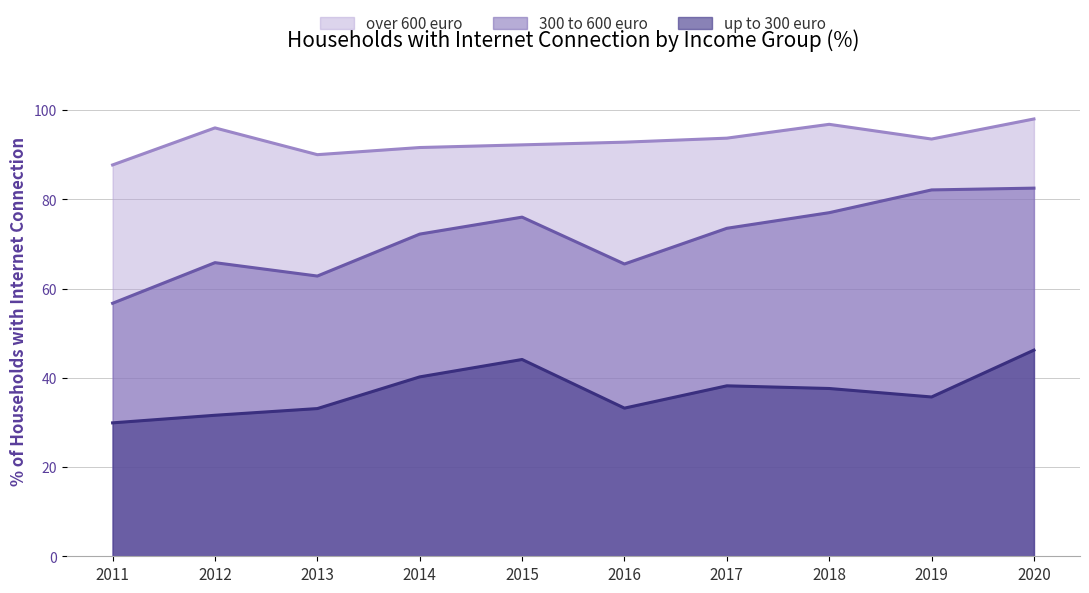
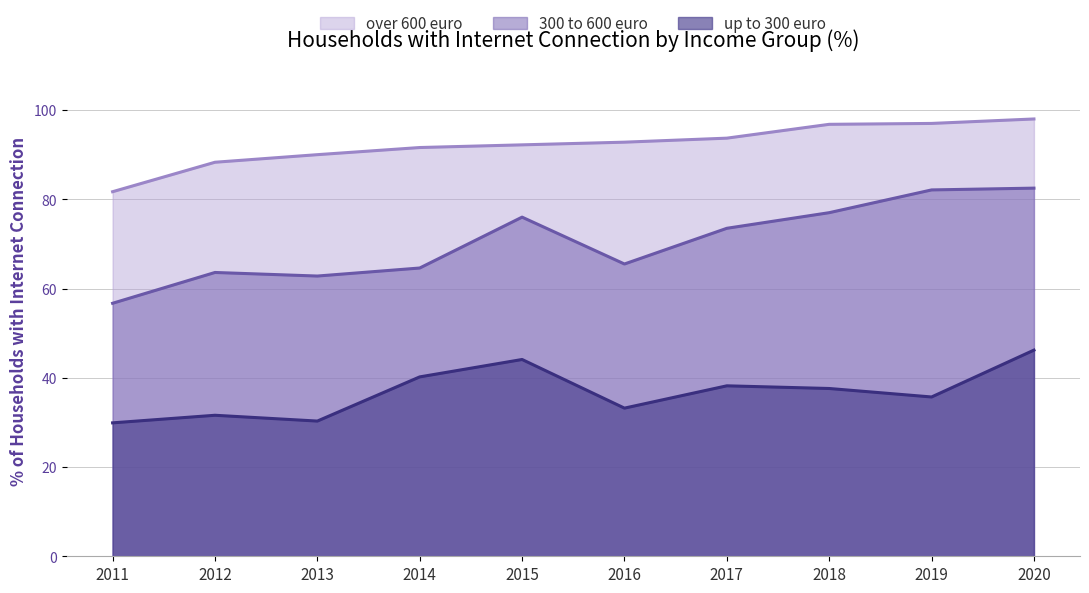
  {
    "over 600 euro": {
-     "2011": 88,
-     "2012": 96,
+     "2011": 82,
+     "2012": 88,
      "2013": 90,
      "2014": 92,
      "2015": 92,
      "2016": 93,
      "2017": 94,
      "2018": 97,
-     "2019": 94,
+     "2019": 97,
      "2020": 98
    },
    "300 to 600 euro": {
      "2011": 57,
-     "2012": 66,
+     "2012": 64,
      "2013": 63,
-     "2014": 72,
+     "2014": 65,
      "2015": 76,
      "2016": 66,
      "2017": 74,
      "2018": 77,
      "2019": 82,
      "2020": 83
    },
    "up to 300 euro": {
      "2011": 30,
      "2012": 32,
-     "2013": 33,
+     "2013": 30,
      "2014": 40,
      "2015": 44,
      "2016": 33,
      "2017": 38,
      "2018": 38,
      "2019": 36,
      "2020": 46
    }
  }
